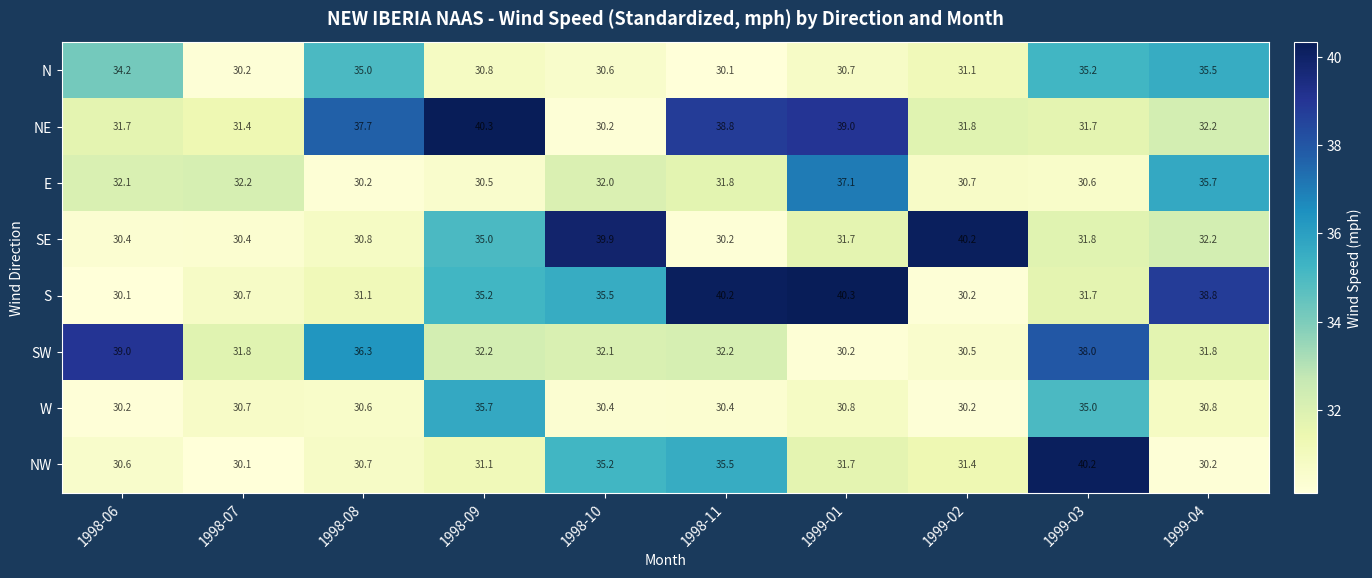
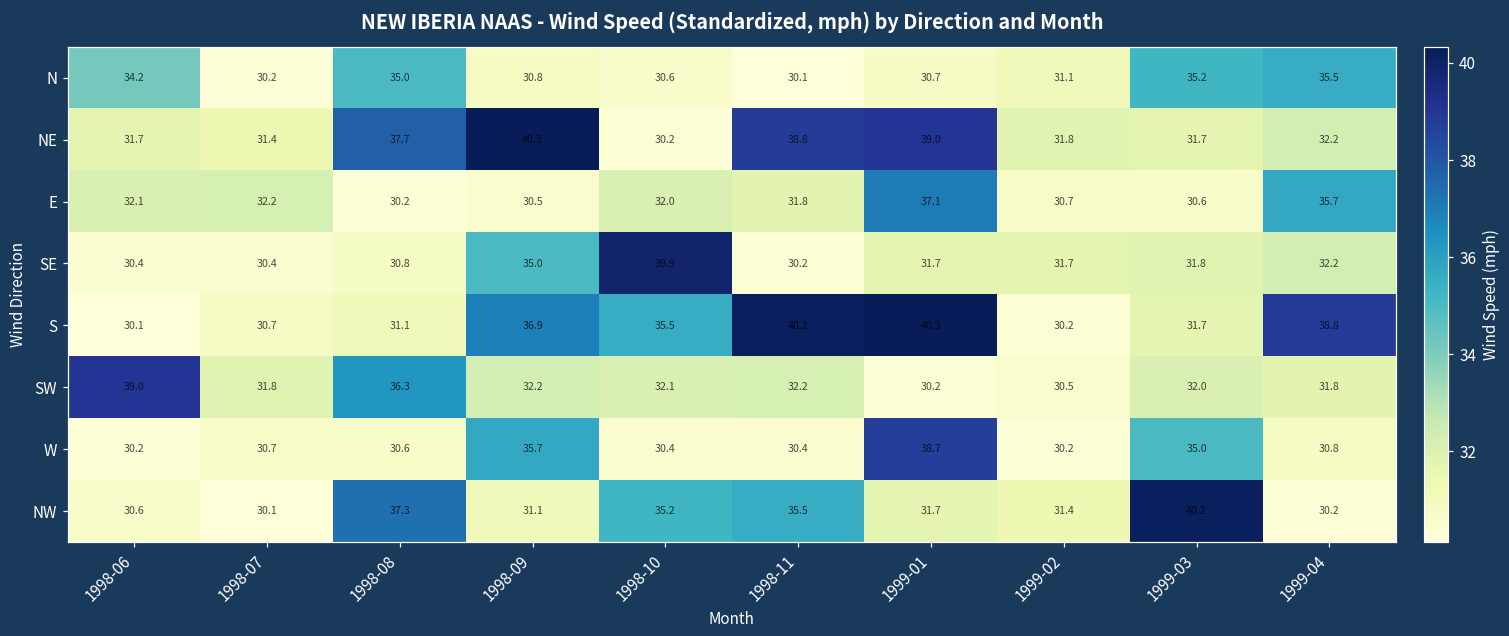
  {
    "N": {
      "1998-06": 34.2,
      "1998-07": 30.2,
      "1998-08": 35.0,
      "1998-09": 30.8,
      "1998-10": 30.6,
      "1998-11": 30.1,
      "1999-01": 30.7,
      "1999-02": 31.1,
      "1999-03": 35.2,
      "1999-04": 35.5
    },
    "NE": {
      "1998-06": 31.7,
      "1998-07": 31.4,
      "1998-08": 37.7,
      "1998-09": 40.3,
      "1998-10": 30.2,
      "1998-11": 38.8,
      "1999-01": 39.0,
      "1999-02": 31.8,
      "1999-03": 31.7,
      "1999-04": 32.2
    },
    "E": {
      "1998-06": 32.1,
      "1998-07": 32.2,
      "1998-08": 30.2,
      "1998-09": 30.5,
      "1998-10": 32.0,
      "1998-11": 31.8,
      "1999-01": 37.1,
      "1999-02": 30.7,
      "1999-03": 30.6,
      "1999-04": 35.7
    },
    "SE": {
      "1998-06": 30.4,
      "1998-07": 30.4,
      "1998-08": 30.8,
      "1998-09": 35.0,
      "1998-10": 39.9,
      "1998-11": 30.2,
      "1999-01": 31.7,
-     "1999-02": 40.2,
+     "1999-02": 31.7,
      "1999-03": 31.8,
      "1999-04": 32.2
    },
    "S": {
      "1998-06": 30.1,
      "1998-07": 30.7,
      "1998-08": 31.1,
-     "1998-09": 35.2,
+     "1998-09": 36.9,
      "1998-10": 35.5,
      "1998-11": 40.2,
      "1999-01": 40.3,
      "1999-02": 30.2,
      "1999-03": 31.7,
      "1999-04": 38.8
    },
    "SW": {
      "1998-06": 39.0,
      "1998-07": 31.8,
      "1998-08": 36.3,
      "1998-09": 32.2,
      "1998-10": 32.1,
      "1998-11": 32.2,
      "1999-01": 30.2,
      "1999-02": 30.5,
-     "1999-03": 38.0,
+     "1999-03": 32.0,
      "1999-04": 31.8
    },
    "W": {
      "1998-06": 30.2,
      "1998-07": 30.7,
      "1998-08": 30.6,
      "1998-09": 35.7,
      "1998-10": 30.4,
      "1998-11": 30.4,
-     "1999-01": 30.8,
+     "1999-01": 38.7,
      "1999-02": 30.2,
      "1999-03": 35.0,
      "1999-04": 30.8
    },
    "NW": {
      "1998-06": 30.6,
      "1998-07": 30.1,
-     "1998-08": 30.7,
+     "1998-08": 37.3,
      "1998-09": 31.1,
      "1998-10": 35.2,
      "1998-11": 35.5,
      "1999-01": 31.7,
      "1999-02": 31.4,
      "1999-03": 40.2,
      "1999-04": 30.2
    }
  }
